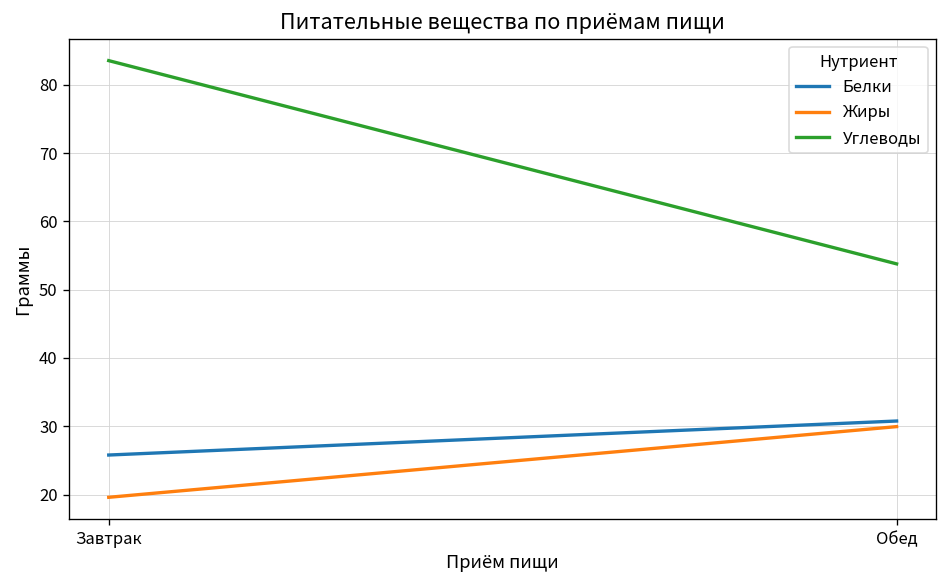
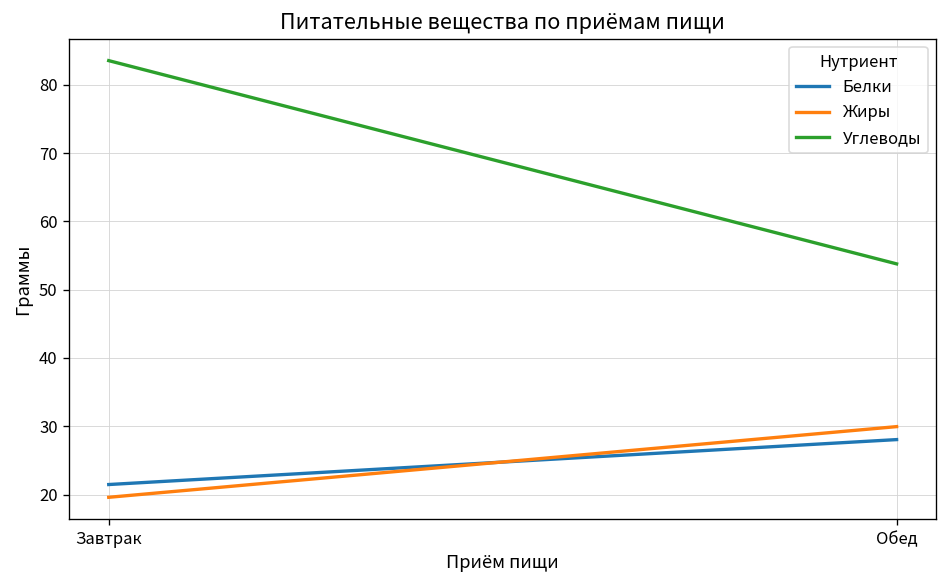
  {
    "Белки": {
-     "Завтрак": 26,
-     "Обед": 31
+     "Завтрак": 21,
+     "Обед": 28
    },
    "Жиры": {
      "Завтрак": 20,
      "Обед": 30
    },
    "Углеводы": {
      "Завтрак": 84,
      "Обед": 54
    }
  }
